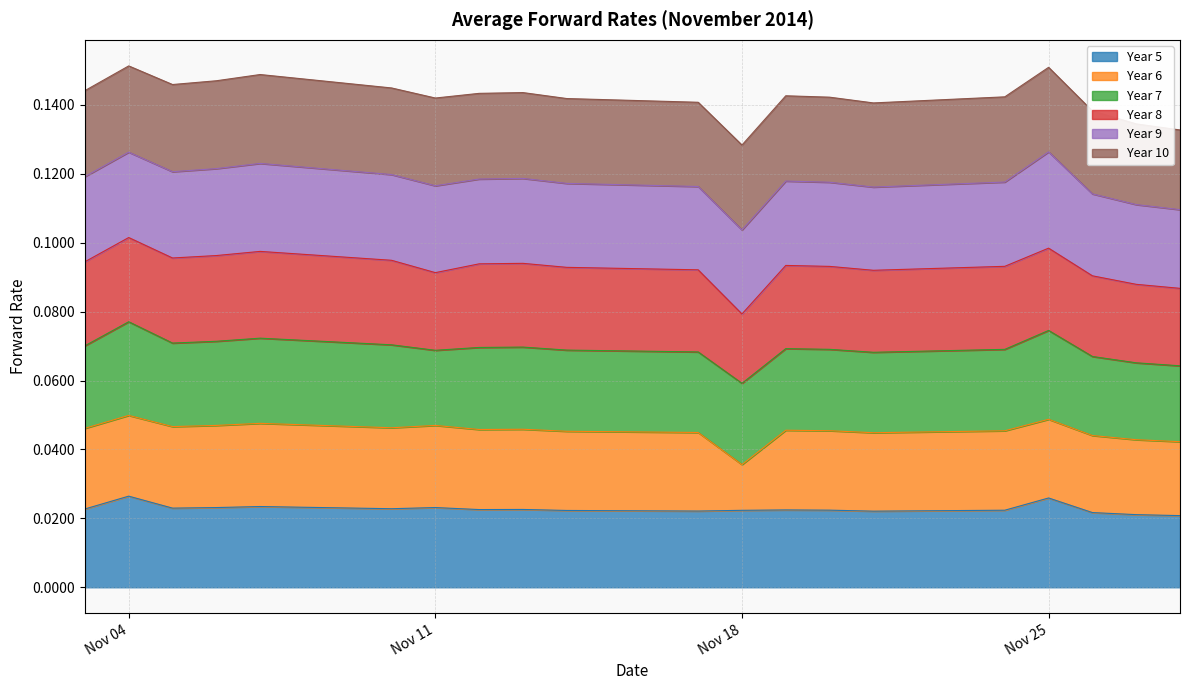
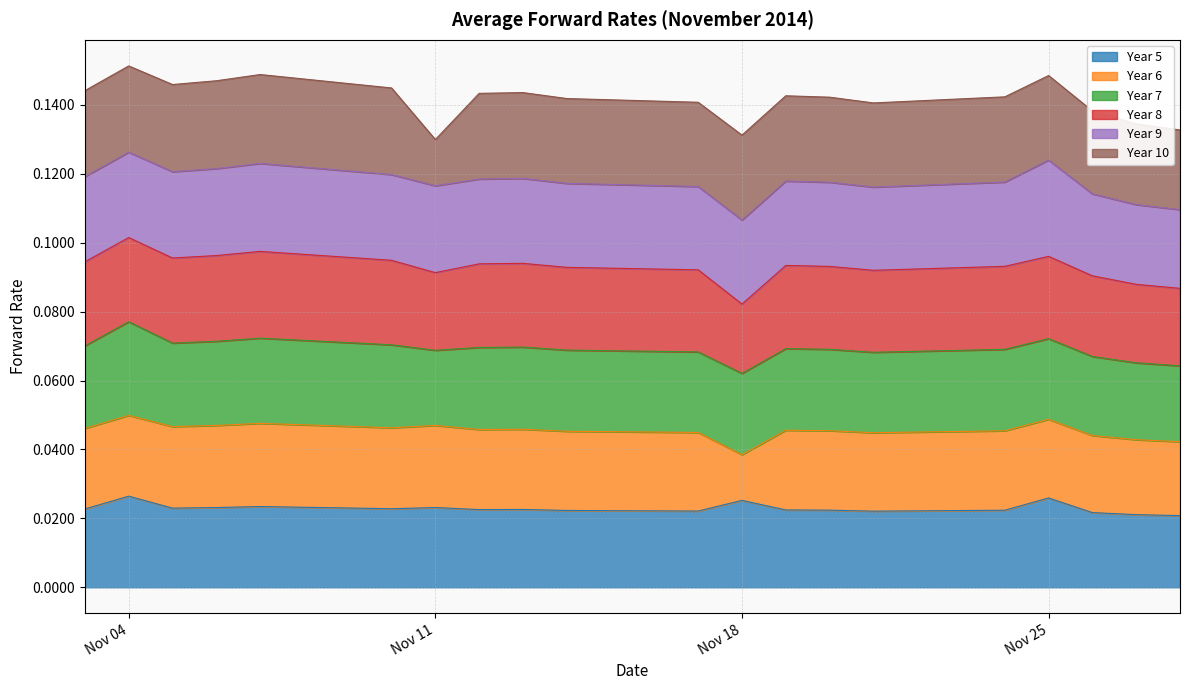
  {
    "Year 5": {
      "Nov 04": 0.026,
      "Nov 11": 0.023,
-     "Nov 18": 0.022,
+     "Nov 18": 0.025,
      "Nov 25": 0.026
    },
    "Year 6": {
      "Nov 04": 0.023,
      "Nov 11": 0.024,
      "Nov 18": 0.013,
      "Nov 25": 0.023
    },
    "Year 7": {
      "Nov 04": 0.027,
      "Nov 11": 0.022,
      "Nov 18": 0.024,
-     "Nov 25": 0.026
+     "Nov 25": 0.023
    },
    "Year 8": {
      "Nov 04": 0.024,
      "Nov 11": 0.023,
      "Nov 18": 0.020,
      "Nov 25": 0.024
    },
    "Year 9": {
      "Nov 04": 0.025,
      "Nov 11": 0.025,
      "Nov 18": 0.024,
      "Nov 25": 0.028
    },
    "Year 10": {
      "Nov 04": 0.025,
-     "Nov 11": 0.025,
+     "Nov 11": 0.013,
      "Nov 18": 0.025,
      "Nov 25": 0.025
    }
  }
